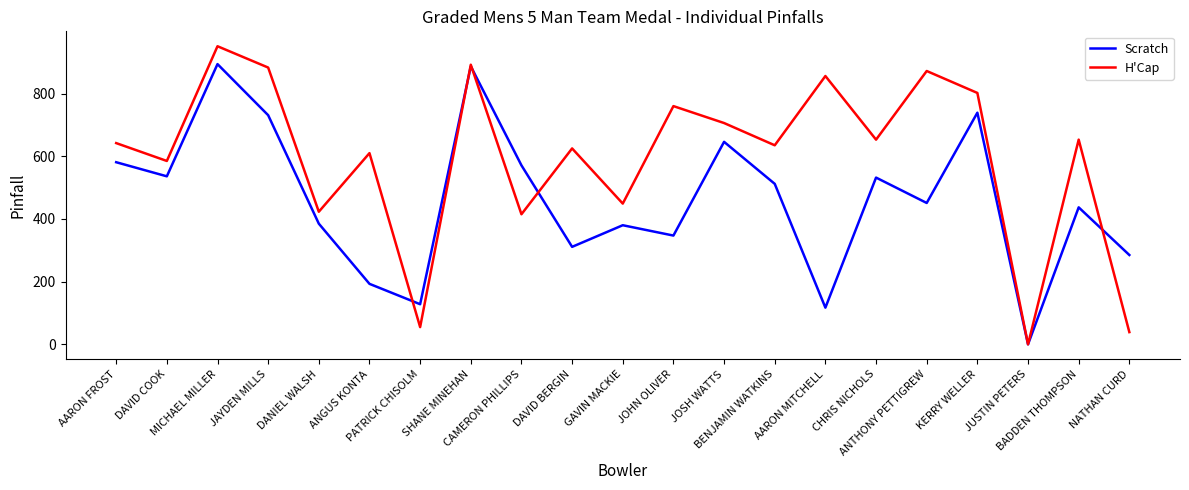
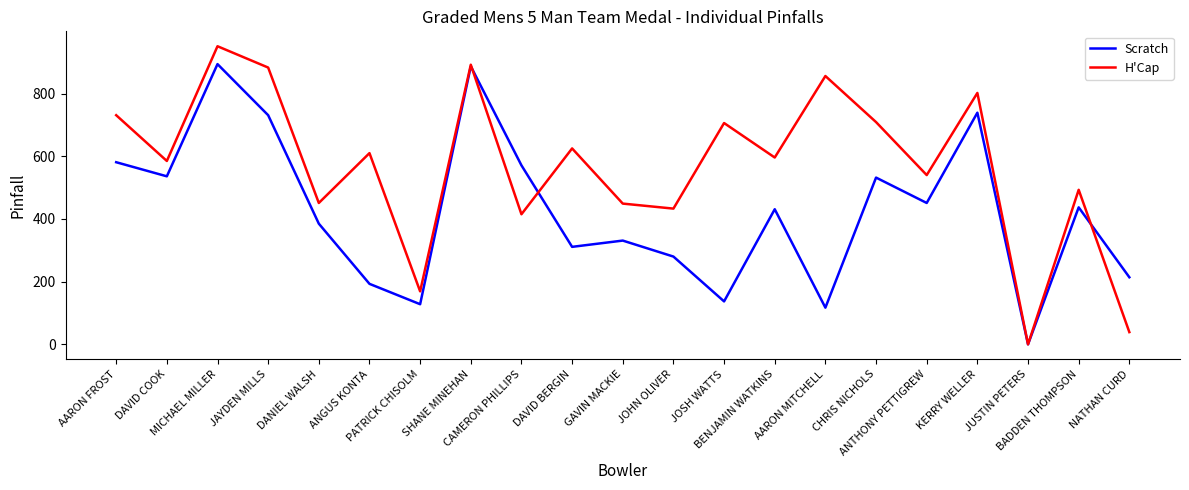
  {
    "Scratch": {
      "AARON FROST": 580,
      "DAVID COOK": 540,
      "MICHAEL MILLER": 890,
      "JAYDEN MILLS": 730,
      "DANIEL WALSH": 390,
      "ANGUS KONTA": 190,
      "PATRICK CHISOLM": 130,
      "CAMERON PHILLIPS": 570,
      "DAVID BERGIN": 310,
-     "GAVIN MACKIE": 380,
-     "JOHN OLIVER": 350,
-     "JOSH WATTS": 650,
-     "BENJAMIN WATKINS": 510,
+     "GAVIN MACKIE": 330,
+     "JOHN OLIVER": 280,
+     "JOSH WATTS": 140,
+     "BENJAMIN WATKINS": 430,
      "AARON MITCHELL": 120,
      "CHRIS NICHOLS": 530,
      "ANTHONY PETTIGREW": 450,
      "KERRY WELLER": 740,
      "BADDEN THOMPSON": 440,
-     "NATHAN CURD": 290
+     "NATHAN CURD": 210
    },
    "H'Cap": {
-     "AARON FROST": 640,
+     "AARON FROST": 730,
      "DAVID COOK": 590,
      "MICHAEL MILLER": 950,
      "JAYDEN MILLS": 880,
-     "DANIEL WALSH": 420,
+     "DANIEL WALSH": 450,
      "ANGUS KONTA": 610,
-     "PATRICK CHISOLM": 60,
+     "PATRICK CHISOLM": 170,
      "CAMERON PHILLIPS": 420,
      "DAVID BERGIN": 630,
      "GAVIN MACKIE": 450,
-     "JOHN OLIVER": 760,
+     "JOHN OLIVER": 430,
      "JOSH WATTS": 710,
-     "BENJAMIN WATKINS": 640,
+     "BENJAMIN WATKINS": 600,
      "AARON MITCHELL": 860,
-     "CHRIS NICHOLS": 650,
-     "ANTHONY PETTIGREW": 870,
+     "CHRIS NICHOLS": 710,
+     "ANTHONY PETTIGREW": 540,
      "KERRY WELLER": 800,
-     "BADDEN THOMPSON": 650,
+     "BADDEN THOMPSON": 490,
      "NATHAN CURD": 40
    }
  }
